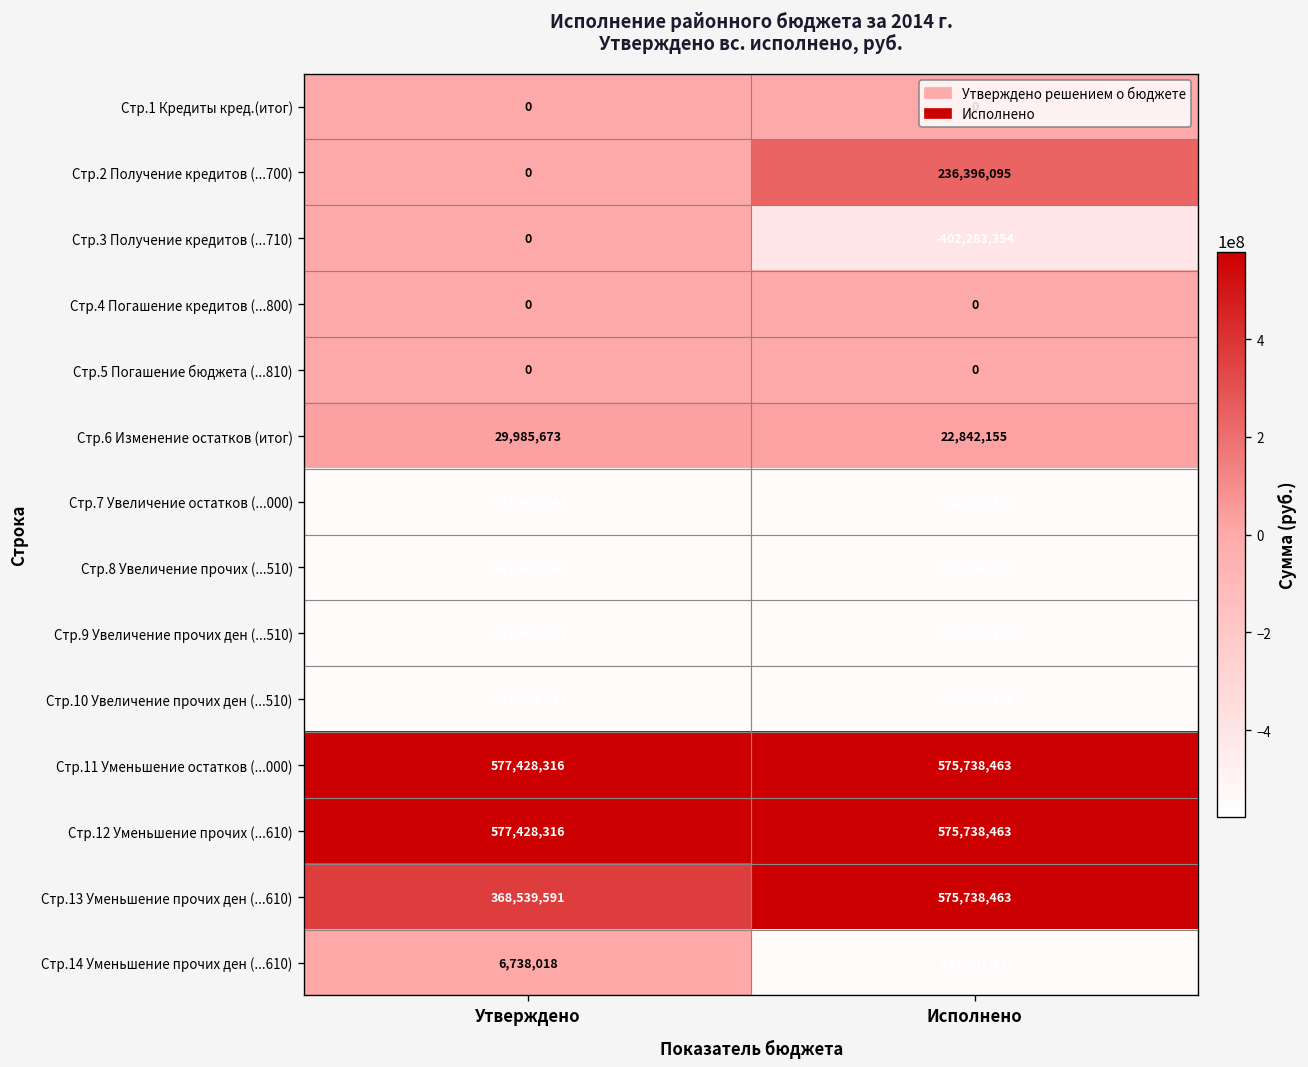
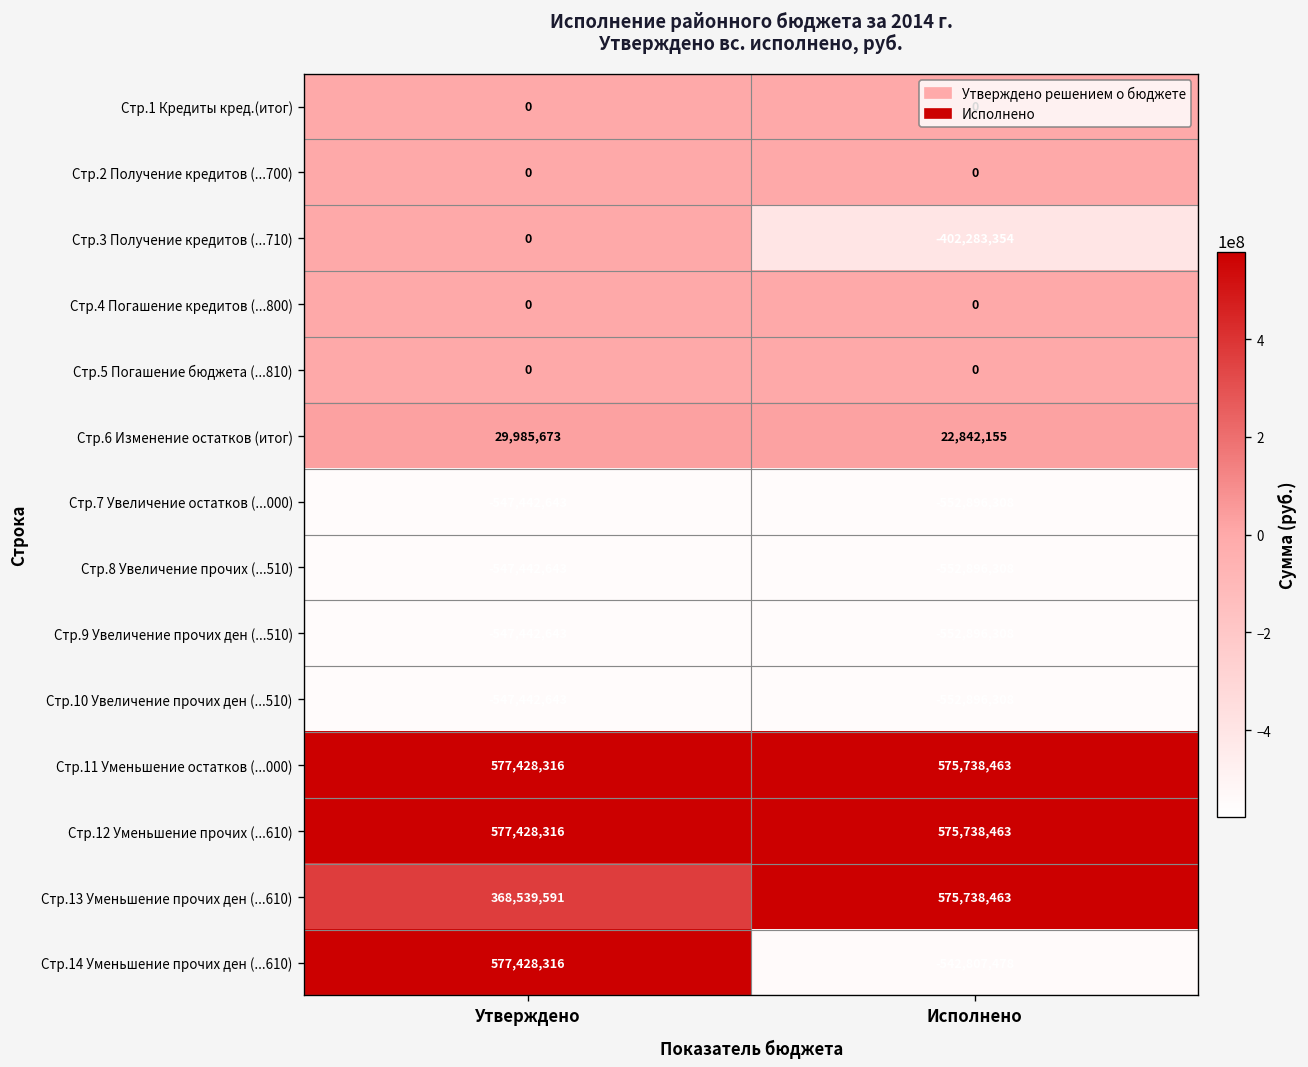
  {
    "Стр.1 Кредиты кред.(итог)": {
      "Утверждено": "0"
    },
    "Стр.2 Получение кредитов (...700)": {
      "Утверждено": "0",
-     "Исполнено": "236,396,095"
+     "Исполнено": "0"
    },
    "Стр.3 Получение кредитов (...710)": {
      "Утверждено": "0"
    },
    "Стр.4 Погашение кредитов (...800)": {
      "Утверждено": "0",
      "Исполнено": "0"
    },
    "Стр.5 Погашение бюджета (...810)": {
      "Утверждено": "0",
      "Исполнено": "0"
    },
    "Стр.6 Изменение остатков (итог)": {
      "Утверждено": "29,985,673",
      "Исполнено": "22,842,155"
    },
    "Стр.11 Уменьшение остатков (...000)": {
      "Утверждено": "577,428,316",
      "Исполнено": "575,738,463"
    },
    "Стр.12 Уменьшение прочих (...610)": {
      "Утверждено": "577,428,316",
      "Исполнено": "575,738,463"
    },
    "Стр.13 Уменьшение прочих ден (...610)": {
      "Утверждено": "368,539,591",
      "Исполнено": "575,738,463"
    },
    "Стр.14 Уменьшение прочих ден (...610)": {
-     "Утверждено": "6,738,018"
+     "Утверждено": "577,428,316"
    }
  }
